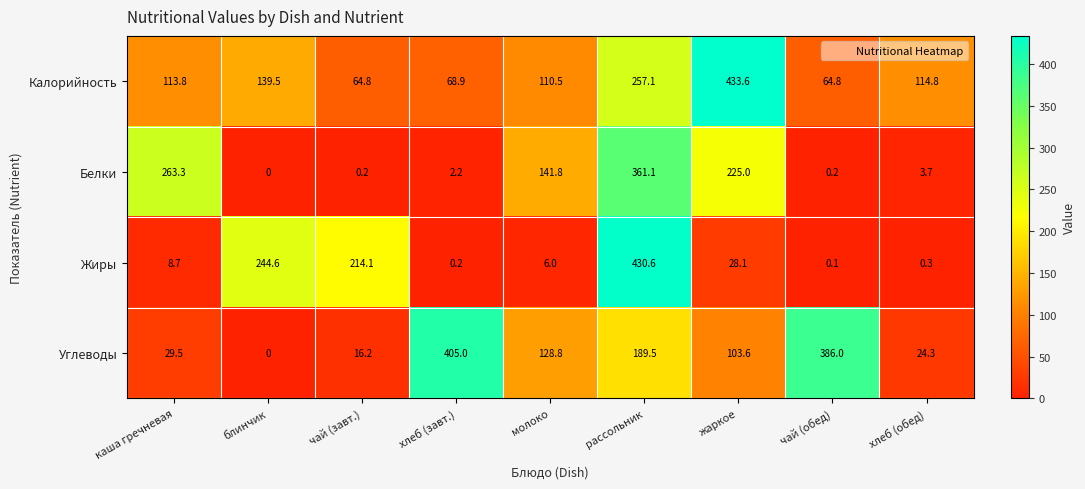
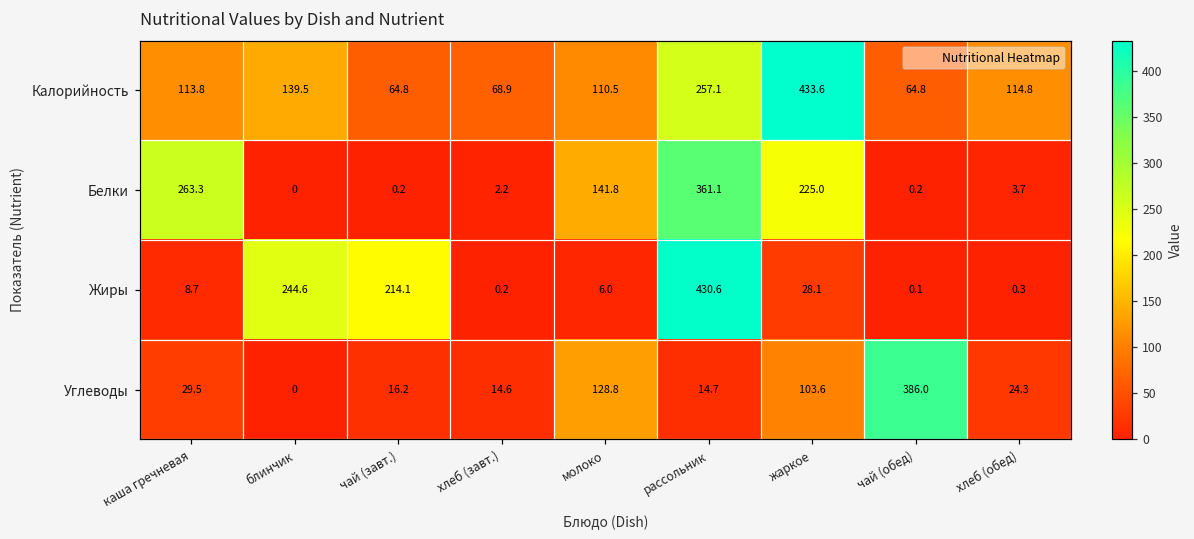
  {
    "Калорийность": {
      "каша гречневая": 113.8,
      "блинчик": 139.5,
      "чай (завт.)": 64.8,
      "хлеб (завт.)": 68.9,
      "молоко": 110.5,
      "рассольник": 257.1,
      "жаркое": 433.6,
      "чай (обед)": 64.8,
      "хлеб (обед)": 114.8
    },
    "Белки": {
      "каша гречневая": 263.3,
      "блинчик": 0,
      "чай (завт.)": 0.2,
      "хлеб (завт.)": 2.2,
      "молоко": 141.8,
      "рассольник": 361.1,
      "жаркое": 225.0,
      "чай (обед)": 0.2,
      "хлеб (обед)": 3.7
    },
    "Жиры": {
      "каша гречневая": 8.7,
      "блинчик": 244.6,
      "чай (завт.)": 214.1,
      "хлеб (завт.)": 0.2,
      "молоко": 6.0,
      "рассольник": 430.6,
      "жаркое": 28.1,
      "чай (обед)": 0.1,
      "хлеб (обед)": 0.3
    },
    "Углеводы": {
      "каша гречневая": 29.5,
      "блинчик": 0,
      "чай (завт.)": 16.2,
-     "хлеб (завт.)": 405.0,
+     "хлеб (завт.)": 14.6,
      "молоко": 128.8,
-     "рассольник": 189.5,
+     "рассольник": 14.7,
      "жаркое": 103.6,
      "чай (обед)": 386.0,
      "хлеб (обед)": 24.3
    }
  }
